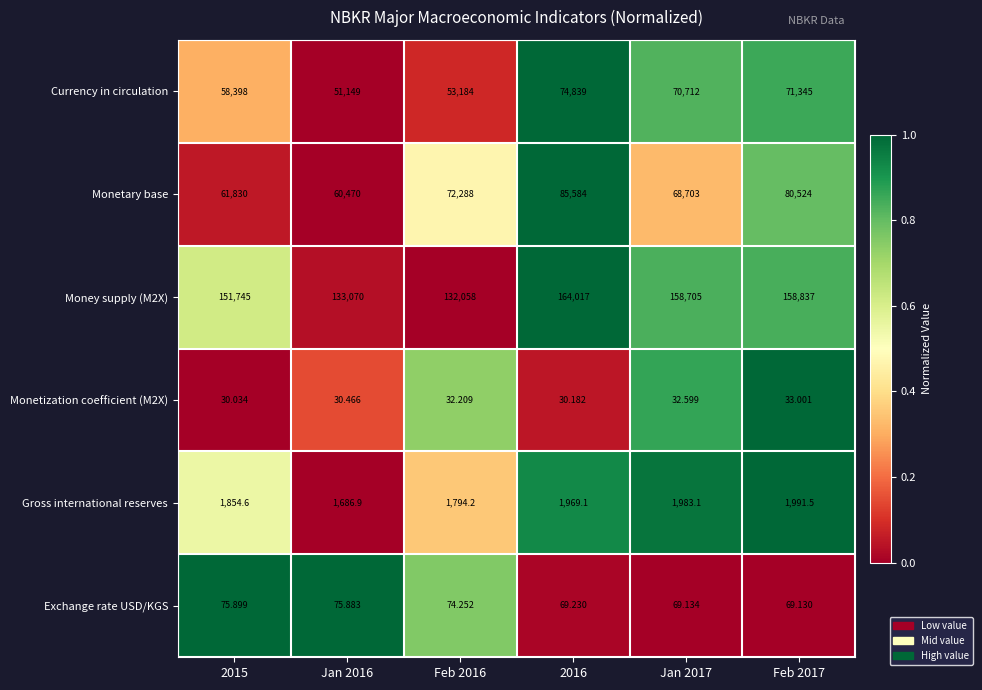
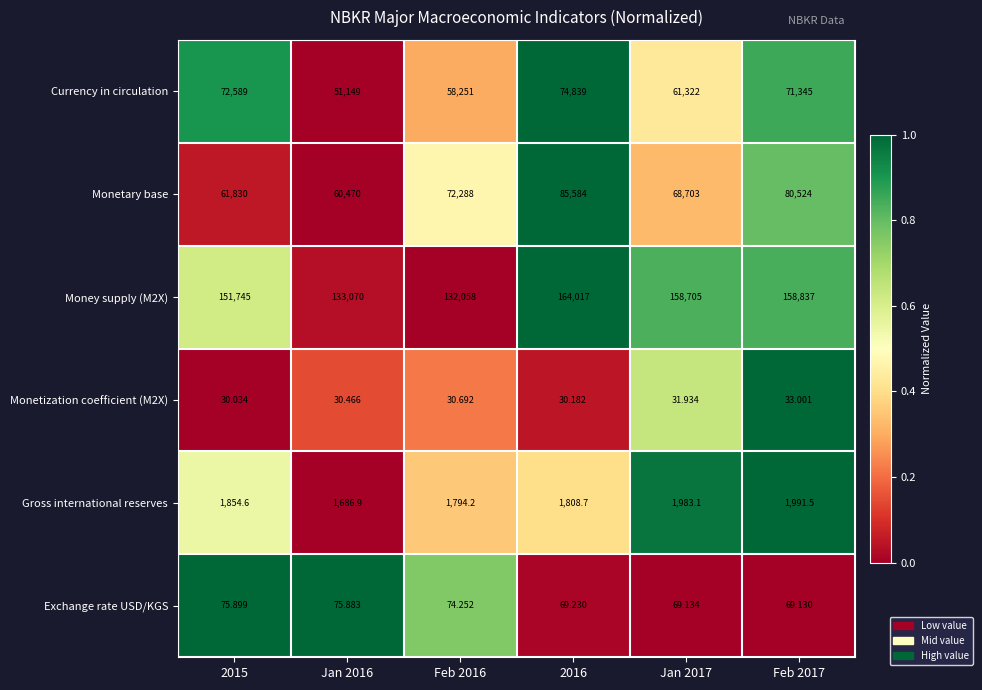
  {
    "Currency in circulation": {
-     "2015": "58,398",
+     "2015": "72,589",
      "Jan 2016": "51,149",
-     "Feb 2016": "53,184",
+     "Feb 2016": "58,251",
      "2016": "74,839",
-     "Jan 2017": "70,712",
+     "Jan 2017": "61,322",
      "Feb 2017": "71,345"
    },
    "Monetary base": {
      "2015": "61,830",
      "Jan 2016": "60,470",
      "Feb 2016": "72,288",
      "2016": "85,584",
      "Jan 2017": "68,703",
      "Feb 2017": "80,524"
    },
    "Money supply (M2X)": {
      "2015": "151,745",
      "Jan 2016": "133,070",
      "Feb 2016": "132,058",
      "2016": "164,017",
      "Jan 2017": "158,705",
      "Feb 2017": "158,837"
    },
    "Monetization coefficient (M2X)": {
      "2015": "30.034",
      "Jan 2016": "30.466",
-     "Feb 2016": "32.209",
+     "Feb 2016": "30.692",
      "2016": "30.182",
-     "Jan 2017": "32.599",
+     "Jan 2017": "31.934",
      "Feb 2017": "33.001"
    },
    "Gross international reserves": {
      "2015": "1,854.6",
      "Jan 2016": "1,686.9",
      "Feb 2016": "1,794.2",
-     "2016": "1,969.1",
+     "2016": "1,808.7",
      "Jan 2017": "1,983.1",
      "Feb 2017": "1,991.5"
    },
    "Exchange rate USD/KGS": {
      "2015": "75.899",
      "Jan 2016": "75.883",
      "Feb 2016": "74.252",
      "2016": "69.230",
      "Jan 2017": "69.134",
      "Feb 2017": "69.130"
    }
  }
